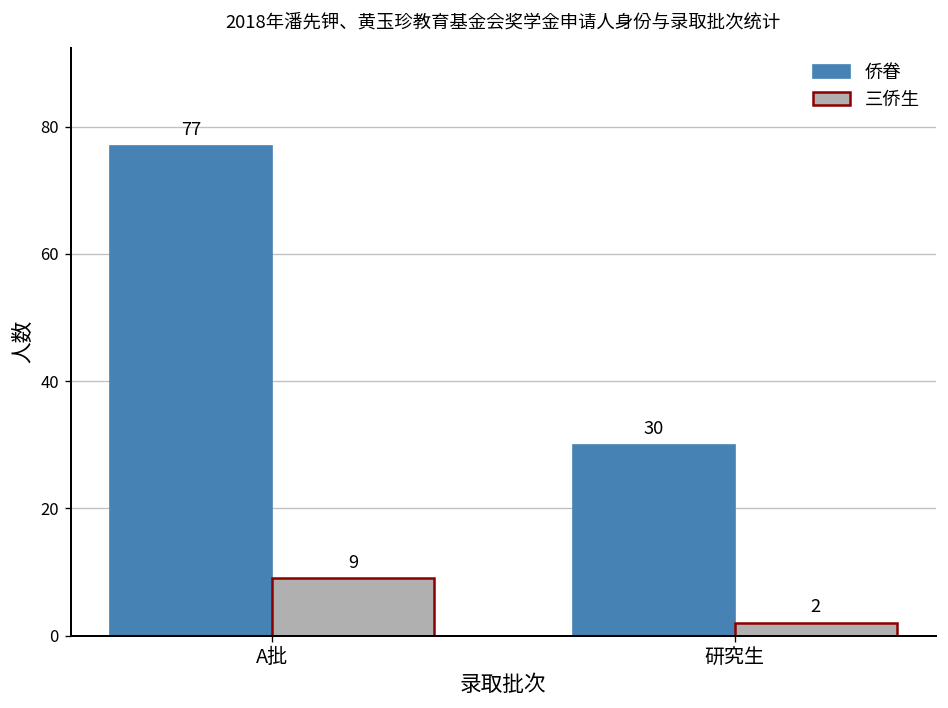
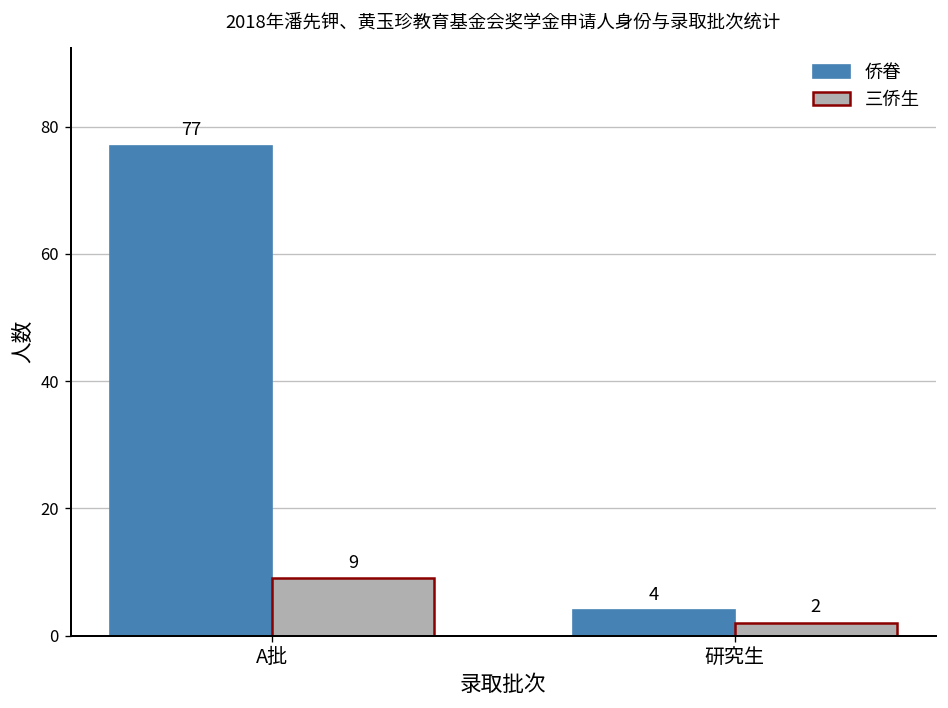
  {
    "侨眷": {
      "A批": 77,
-     "研究生": 30
+     "研究生": 4
    },
    "三侨生": {
      "A批": 9,
      "研究生": 2
    }
  }
